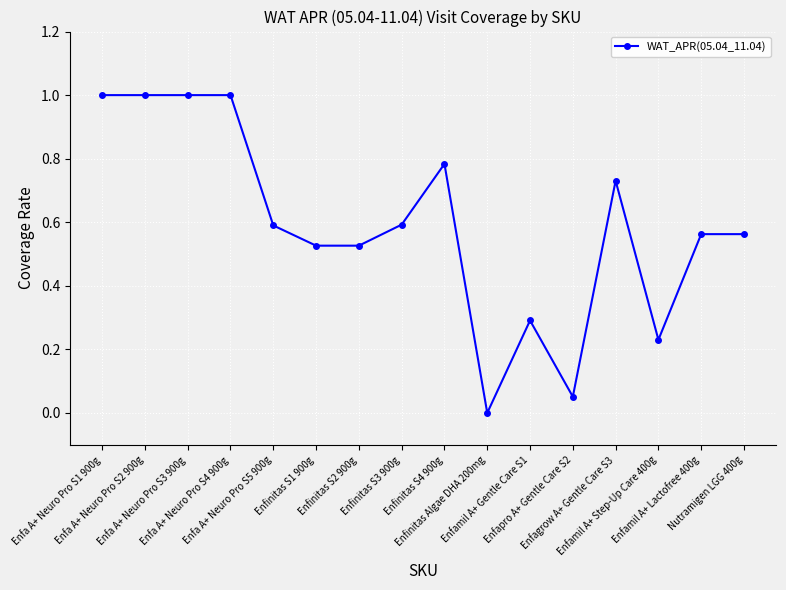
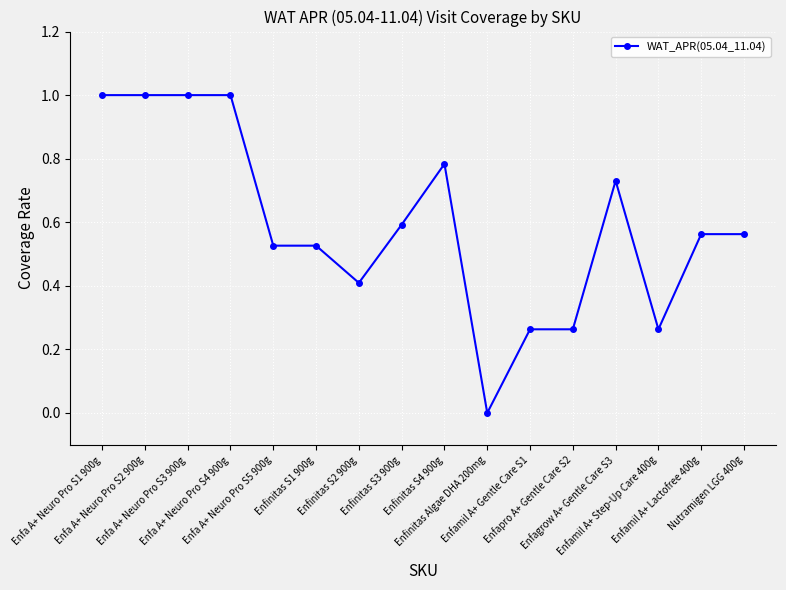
  {
    "Enfa A+ Neuro Pro S1 900g": 1.00,
    "Enfa A+ Neuro Pro S2 900g": 1.00,
    "Enfa A+ Neuro Pro S3 900g": 1.00,
    "Enfa A+ Neuro Pro S4 900g": 1.00,
-   "Enfa A+ Neuro Pro S5 900g": 0.59,
+   "Enfa A+ Neuro Pro S5 900g": 0.53,
    "Enfinitas S1 900g": 0.53,
-   "Enfinitas S2 900g": 0.53,
+   "Enfinitas S2 900g": 0.41,
    "Enfinitas S3 900g": 0.59,
    "Enfinitas S4 900g": 0.78,
    "Enfinitas Algae DHA 200mg": 0.00,
-   "Enfamil A+ Gentle Care S1": 0.29,
-   "Enfapro A+ Gentle Care S2": 0.05,
+   "Enfamil A+ Gentle Care S1": 0.26,
+   "Enfapro A+ Gentle Care S2": 0.26,
    "Enfagrow A+ Gentle Care S3": 0.73,
-   "Enfamil A+ Step-Up Care 400g": 0.23,
+   "Enfamil A+ Step-Up Care 400g": 0.26,
    "Enfamil A+ Lactofree 400g": 0.56,
    "Nutramigen LGG 400g": 0.56
  }
